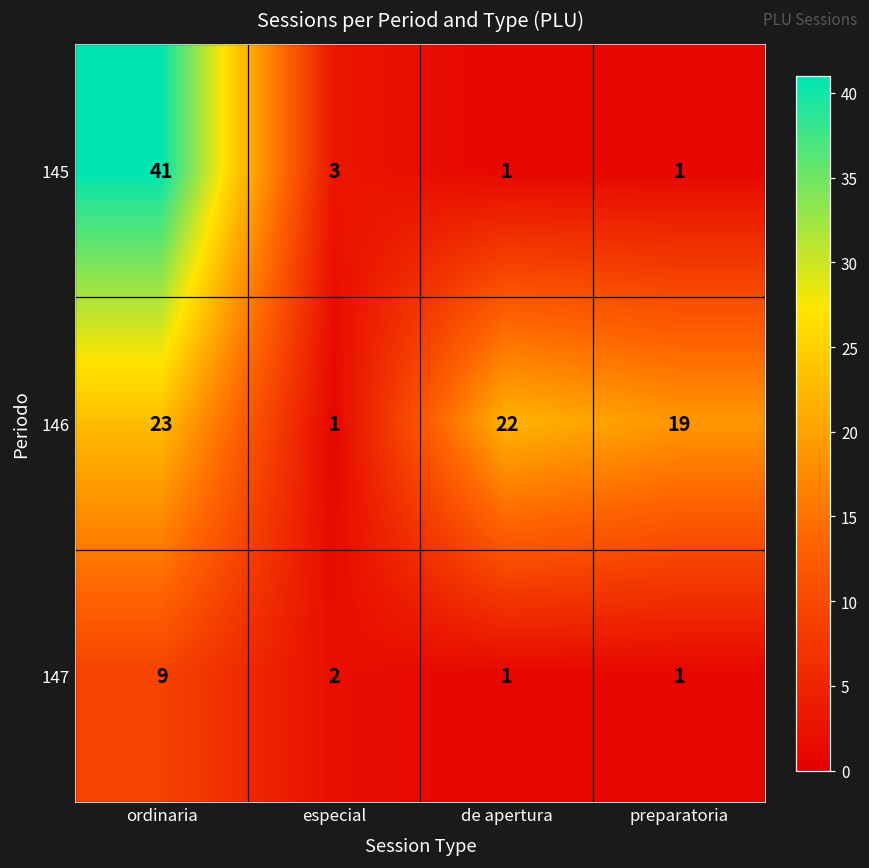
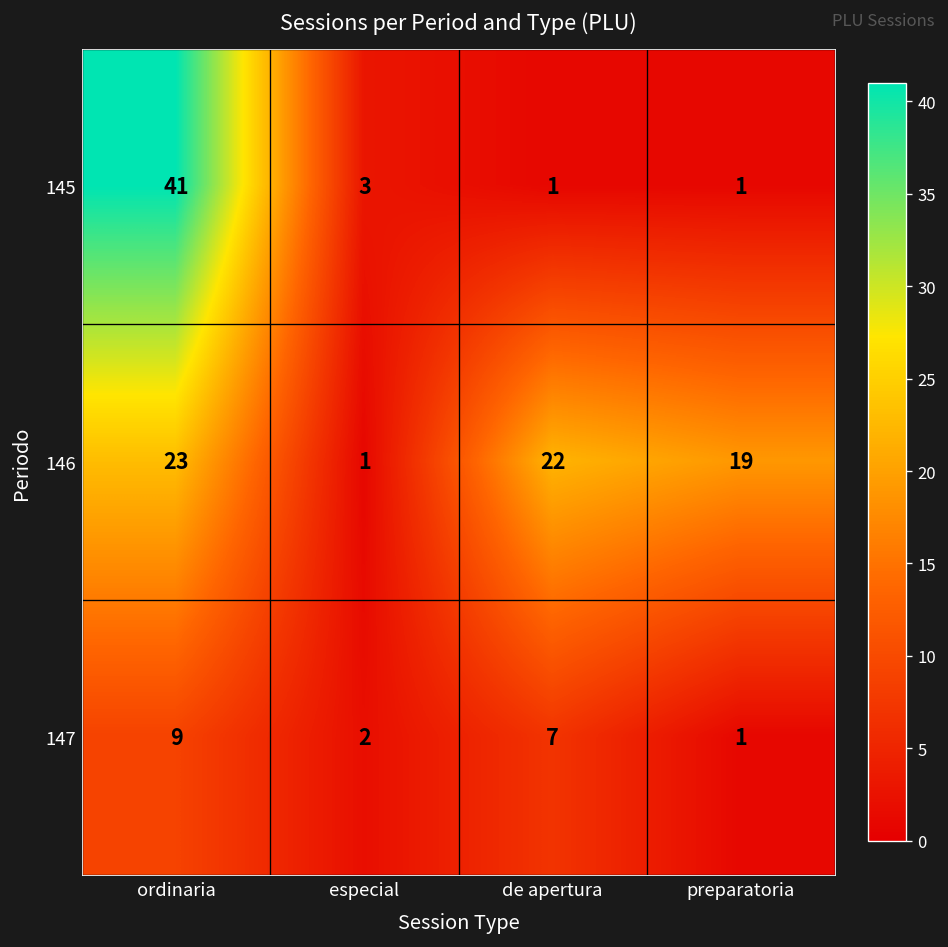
  {
    "145": {
      "ordinaria": 41,
      "especial": 3,
      "de apertura": 1,
      "preparatoria": 1
    },
    "146": {
      "ordinaria": 23,
      "especial": 1,
      "de apertura": 22,
      "preparatoria": 19
    },
    "147": {
      "ordinaria": 9,
      "especial": 2,
-     "de apertura": 1,
+     "de apertura": 7,
      "preparatoria": 1
    }
  }
